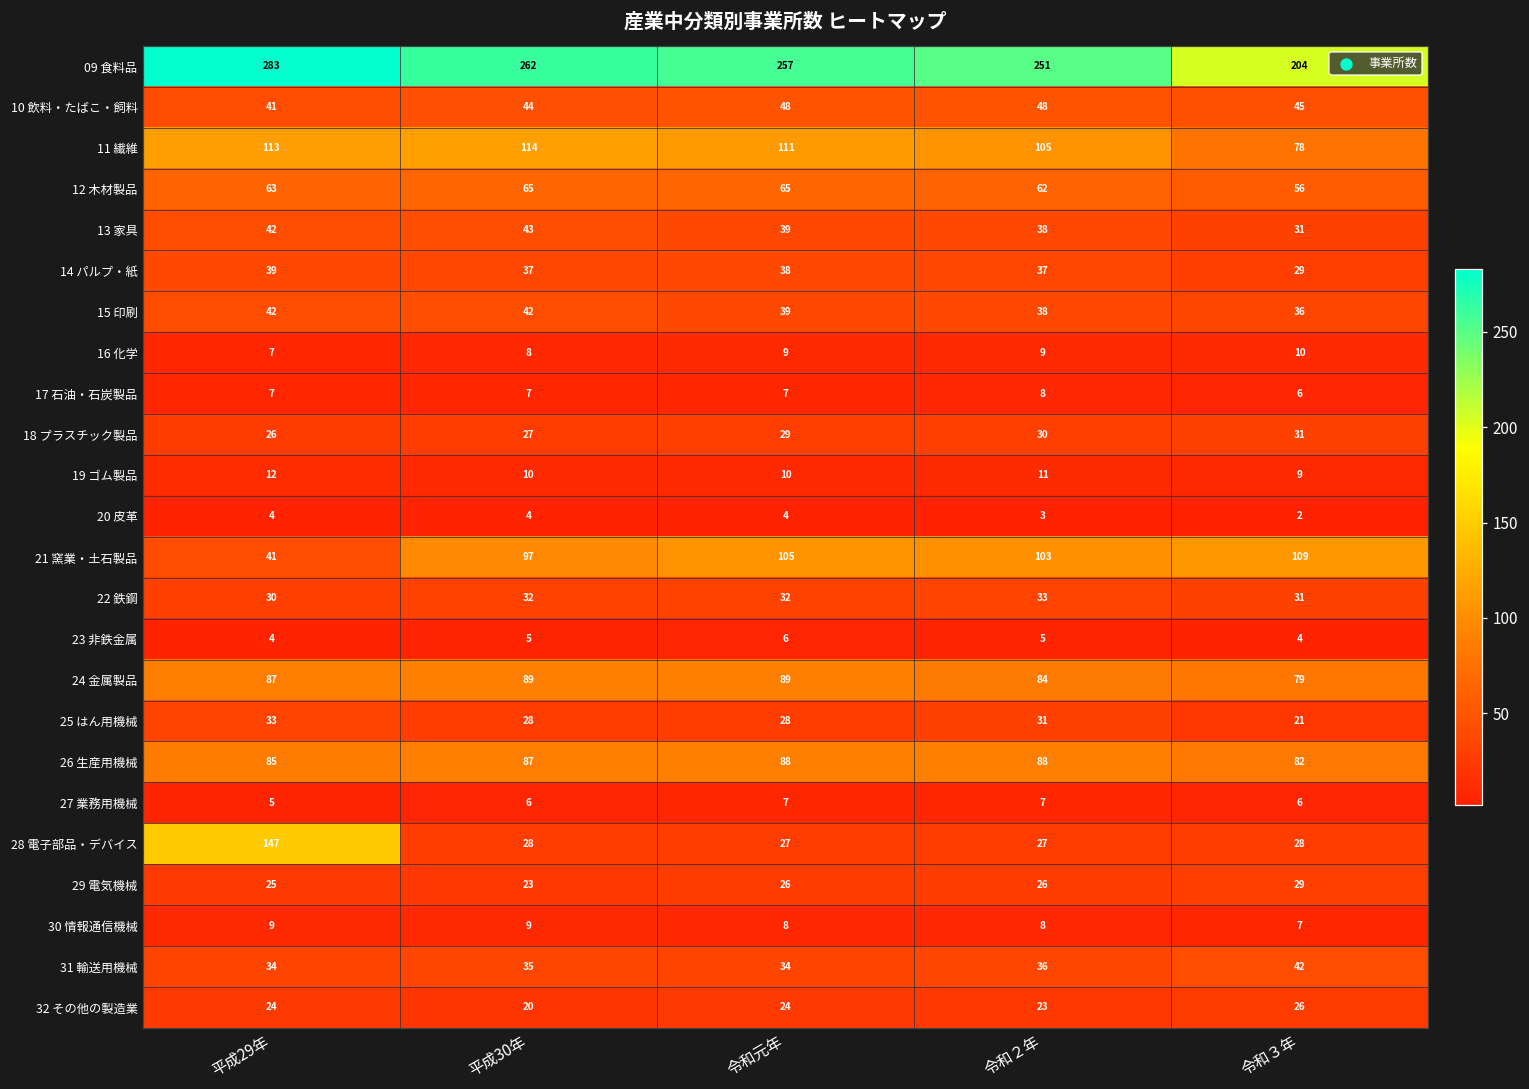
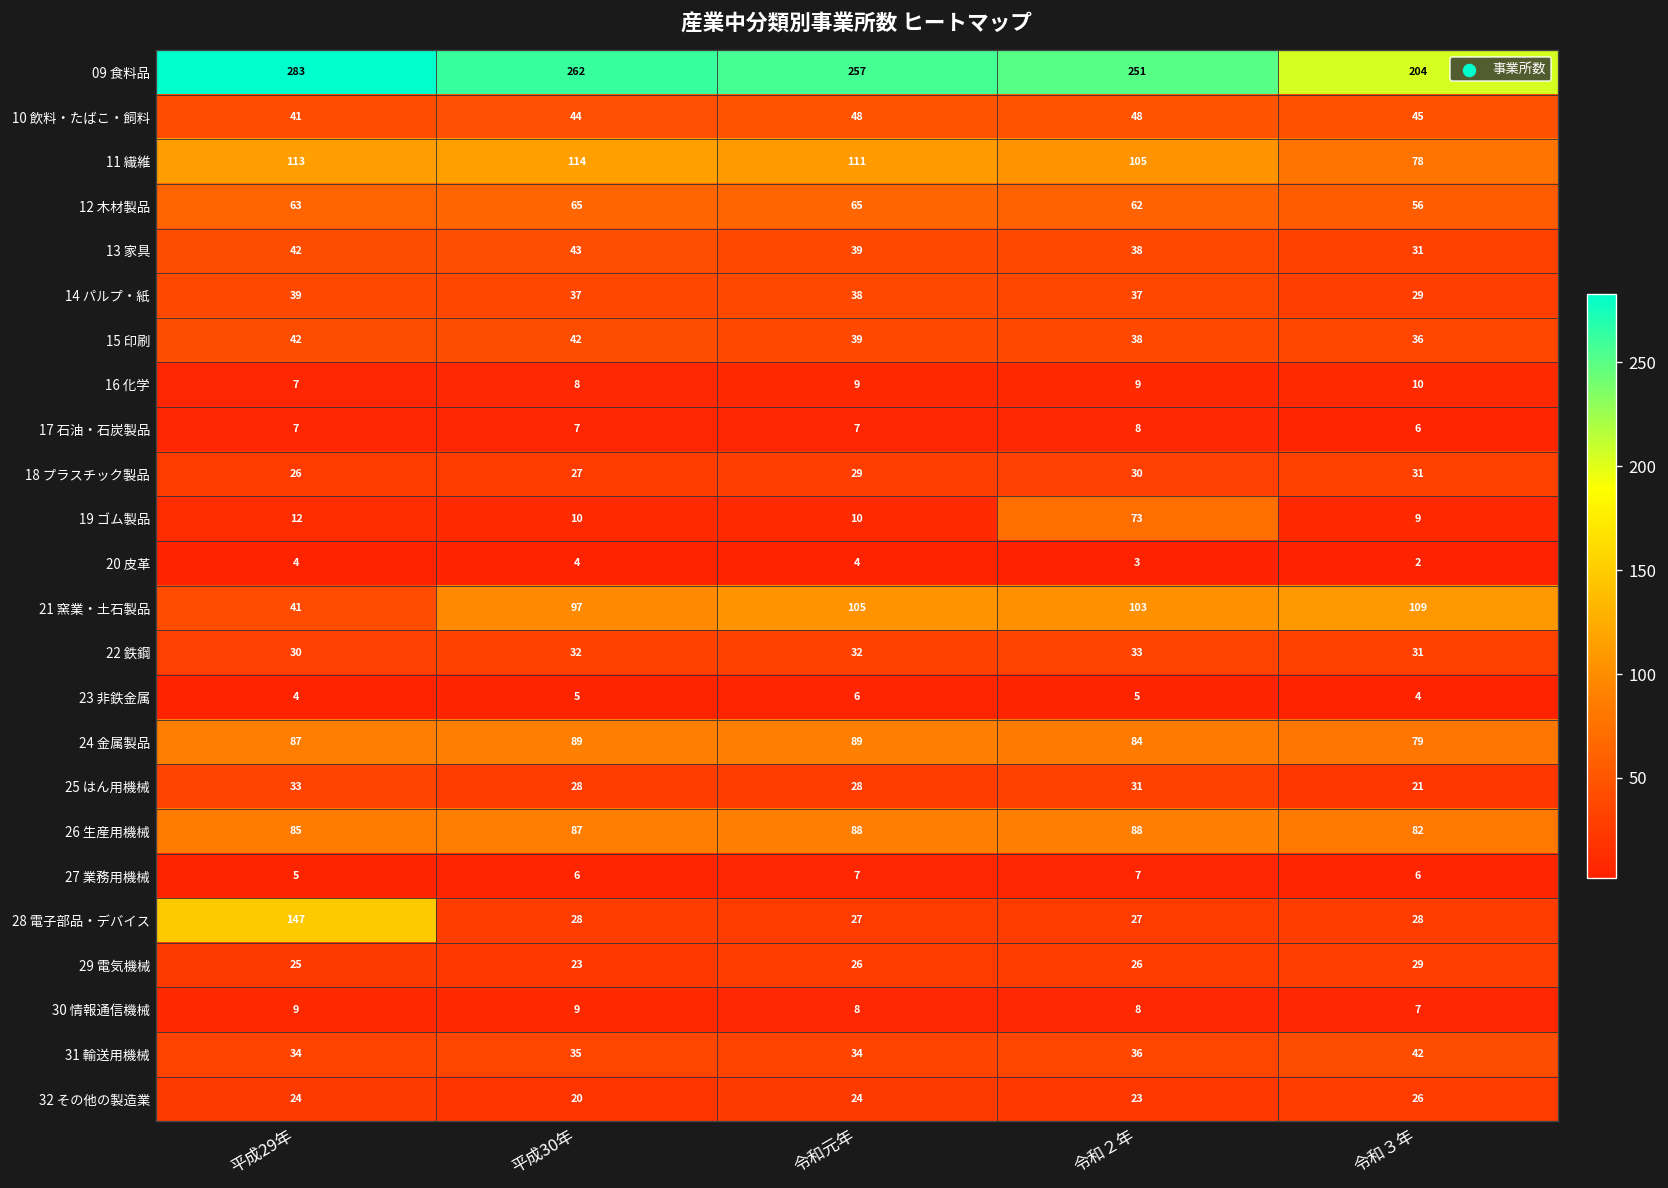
  {
    "09 食料品": {
      "平成29年": 283,
      "平成30年": 262,
      "令和元年": 257,
      "令和２年": 251,
      "令和３年": 204
    },
    "10 飲料・たばこ・飼料": {
      "平成29年": 41,
      "平成30年": 44,
      "令和元年": 48,
      "令和２年": 48,
      "令和３年": 45
    },
    "11 繊維": {
      "平成29年": 113,
      "平成30年": 114,
      "令和元年": 111,
      "令和２年": 105,
      "令和３年": 78
    },
    "12 木材製品": {
      "平成29年": 63,
      "平成30年": 65,
      "令和元年": 65,
      "令和２年": 62,
      "令和３年": 56
    },
    "13 家具": {
      "平成29年": 42,
      "平成30年": 43,
      "令和元年": 39,
      "令和２年": 38,
      "令和３年": 31
    },
    "14 パルプ・紙": {
      "平成29年": 39,
      "平成30年": 37,
      "令和元年": 38,
      "令和２年": 37,
      "令和３年": 29
    },
    "15 印刷": {
      "平成29年": 42,
      "平成30年": 42,
      "令和元年": 39,
      "令和２年": 38,
      "令和３年": 36
    },
    "16 化学": {
      "平成29年": 7,
      "平成30年": 8,
      "令和元年": 9,
      "令和２年": 9,
      "令和３年": 10
    },
    "17 石油・石炭製品": {
      "平成29年": 7,
      "平成30年": 7,
      "令和元年": 7,
      "令和２年": 8,
      "令和３年": 6
    },
    "18 プラスチック製品": {
      "平成29年": 26,
      "平成30年": 27,
      "令和元年": 29,
      "令和２年": 30,
      "令和３年": 31
    },
    "19 ゴム製品": {
      "平成29年": 12,
      "平成30年": 10,
      "令和元年": 10,
-     "令和２年": 11,
+     "令和２年": 73,
      "令和３年": 9
    },
    "20 皮革": {
      "平成29年": 4,
      "平成30年": 4,
      "令和元年": 4,
      "令和２年": 3,
      "令和３年": 2
    },
    "21 窯業・土石製品": {
      "平成29年": 41,
      "平成30年": 97,
      "令和元年": 105,
      "令和２年": 103,
      "令和３年": 109
    },
    "22 鉄鋼": {
      "平成29年": 30,
      "平成30年": 32,
      "令和元年": 32,
      "令和２年": 33,
      "令和３年": 31
    },
    "23 非鉄金属": {
      "平成29年": 4,
      "平成30年": 5,
      "令和元年": 6,
      "令和２年": 5,
      "令和３年": 4
    },
    "24 金属製品": {
      "平成29年": 87,
      "平成30年": 89,
      "令和元年": 89,
      "令和２年": 84,
      "令和３年": 79
    },
    "25 はん用機械": {
      "平成29年": 33,
      "平成30年": 28,
      "令和元年": 28,
      "令和２年": 31,
      "令和３年": 21
    },
    "26 生産用機械": {
      "平成29年": 85,
      "平成30年": 87,
      "令和元年": 88,
      "令和２年": 88,
      "令和３年": 82
    },
    "27 業務用機械": {
      "平成29年": 5,
      "平成30年": 6,
      "令和元年": 7,
      "令和２年": 7,
      "令和３年": 6
    },
    "28 電子部品・デバイス": {
      "平成29年": 147,
      "平成30年": 28,
      "令和元年": 27,
      "令和２年": 27,
      "令和３年": 28
    },
    "29 電気機械": {
      "平成29年": 25,
      "平成30年": 23,
      "令和元年": 26,
      "令和２年": 26,
      "令和３年": 29
    },
    "30 情報通信機械": {
      "平成29年": 9,
      "平成30年": 9,
      "令和元年": 8,
      "令和２年": 8,
      "令和３年": 7
    },
    "31 輸送用機械": {
      "平成29年": 34,
      "平成30年": 35,
      "令和元年": 34,
      "令和２年": 36,
      "令和３年": 42
    },
    "32 その他の製造業": {
      "平成29年": 24,
      "平成30年": 20,
      "令和元年": 24,
      "令和２年": 23,
      "令和３年": 26
    }
  }
